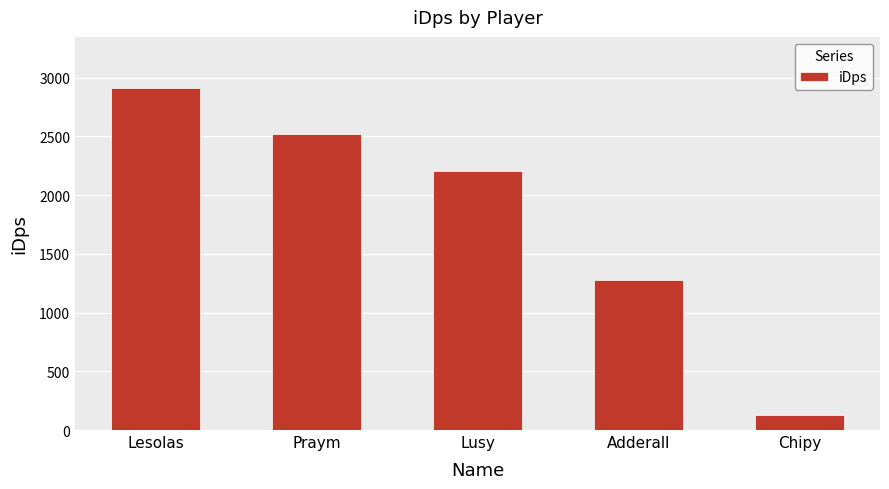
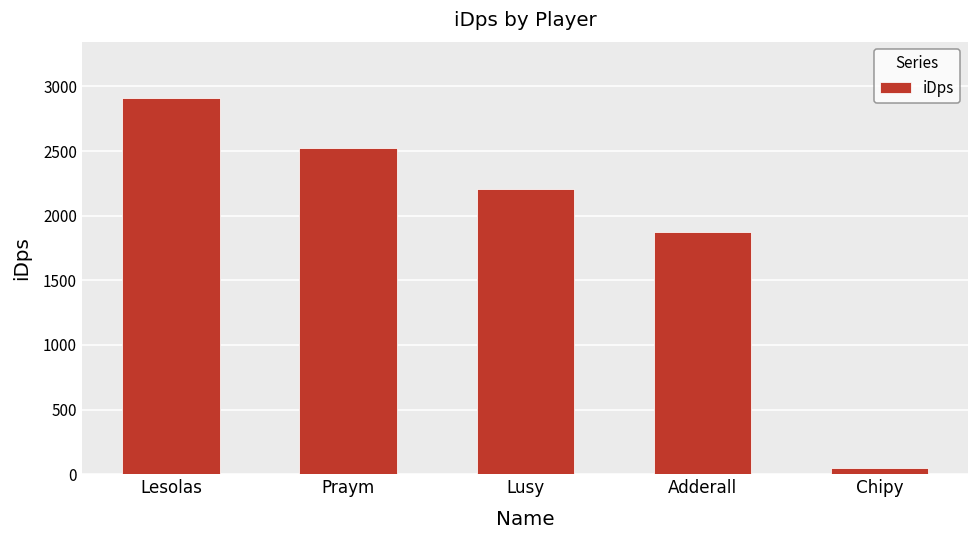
  {
    "Lesolas": 2910,
    "Praym": 2520,
    "Lusy": 2210,
-   "Adderall": 1280,
-   "Chipy": 120
+   "Adderall": 1870,
+   "Chipy": 50
  }
